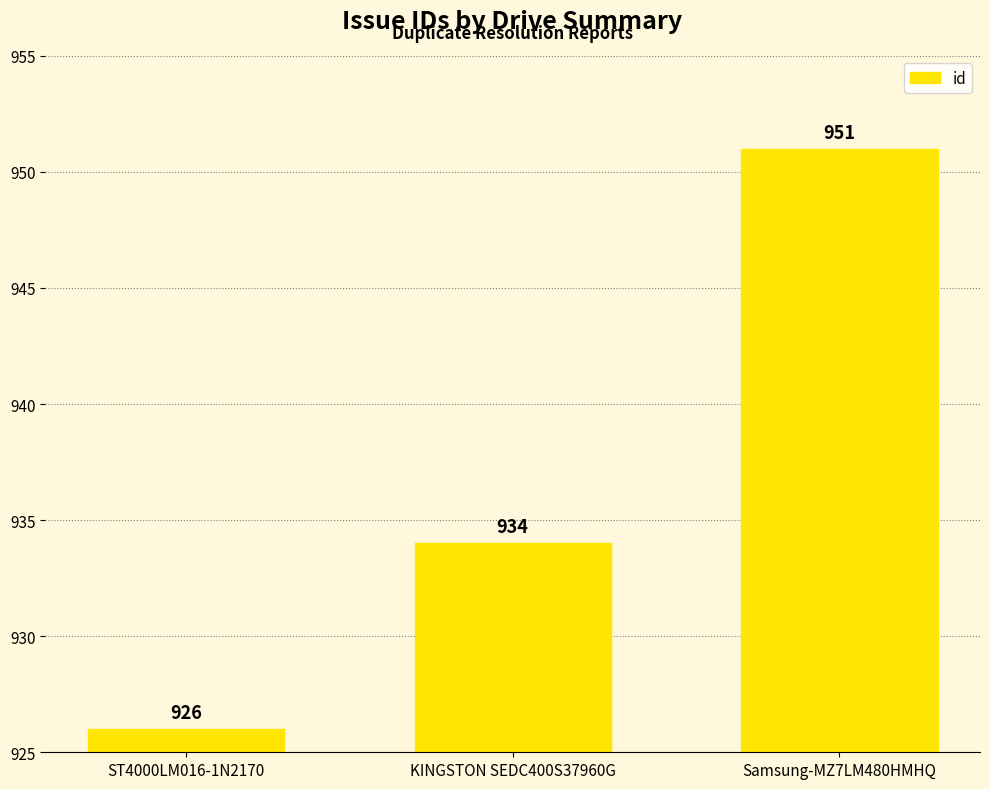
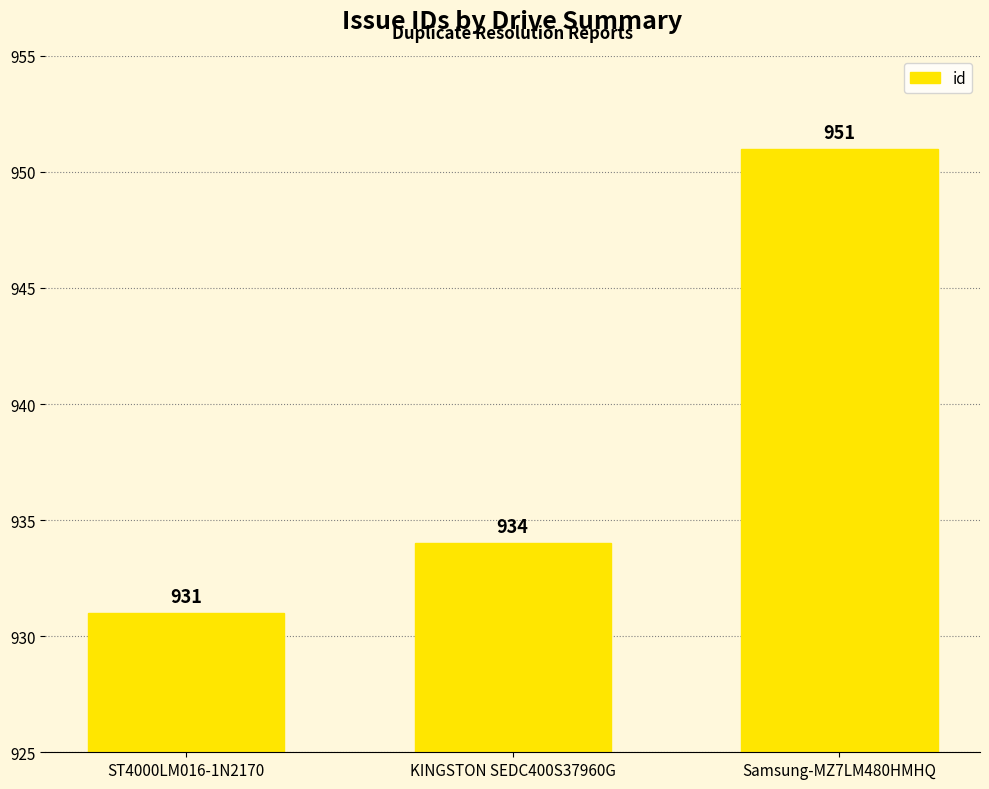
  {
-   "ST4000LM016-1N2170": 926,
+   "ST4000LM016-1N2170": 931,
    "KINGSTON SEDC400S37960G": 934,
    "Samsung-MZ7LM480HMHQ": 951
  }
